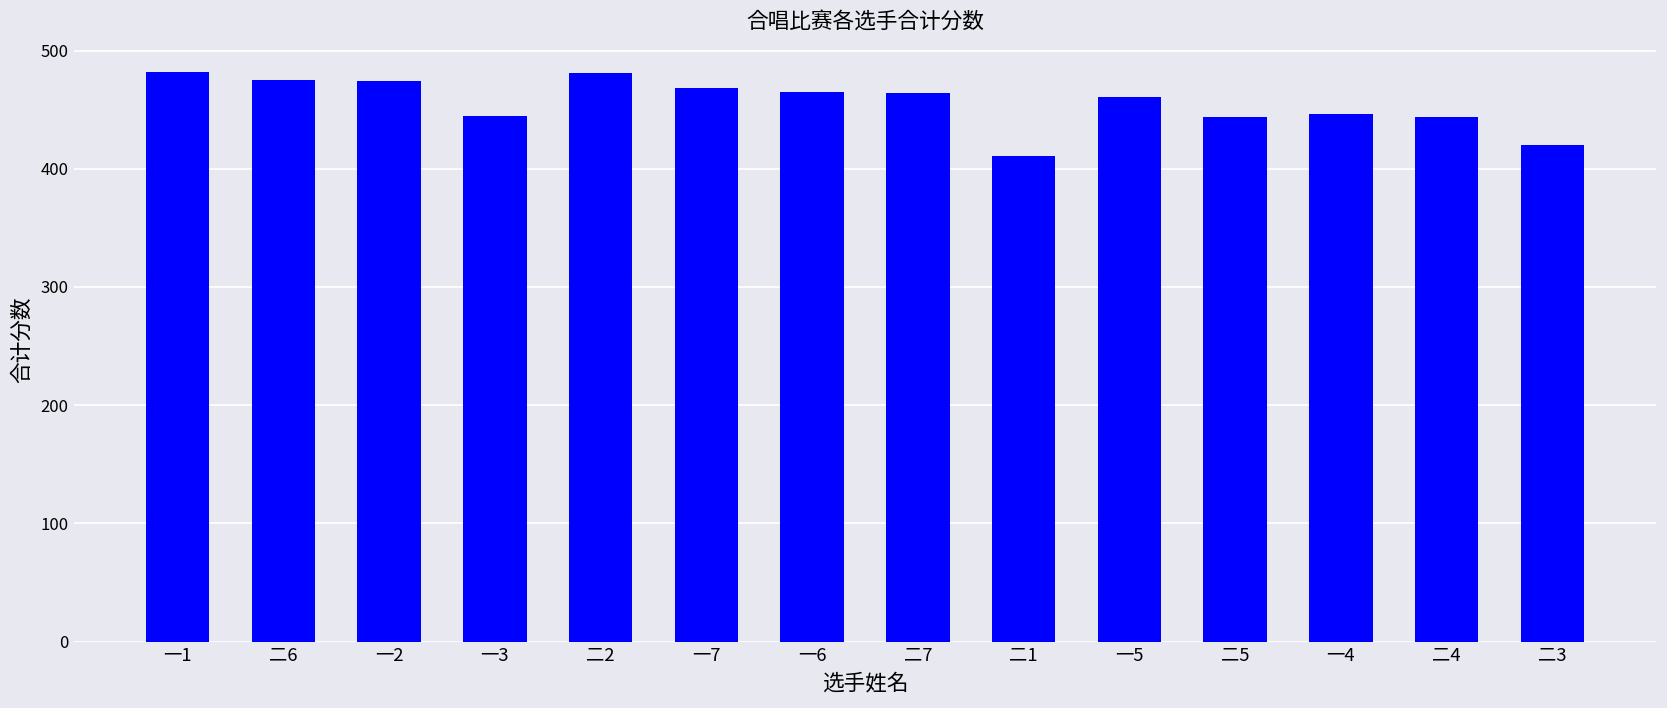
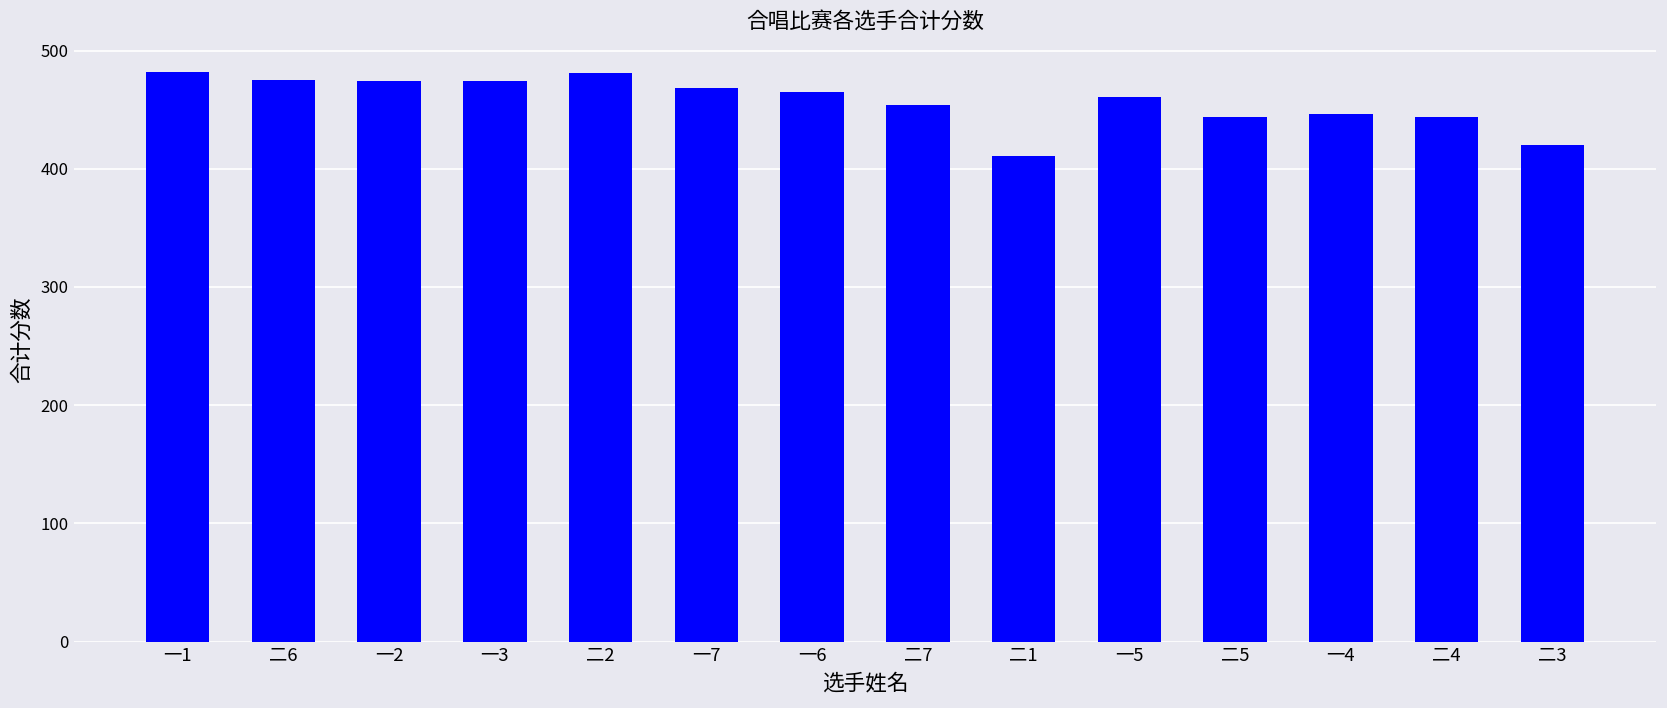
  {
    "一1": 480,
    "二6": 480,
    "一2": 470,
-   "一3": 450,
+   "一3": 470,
    "二2": 480,
    "一7": 470,
    "一6": 470,
-   "二7": 460,
+   "二7": 450,
    "二1": 410,
    "一5": 460,
    "二5": 440,
    "一4": 450,
    "二4": 440,
    "二3": 420
  }
